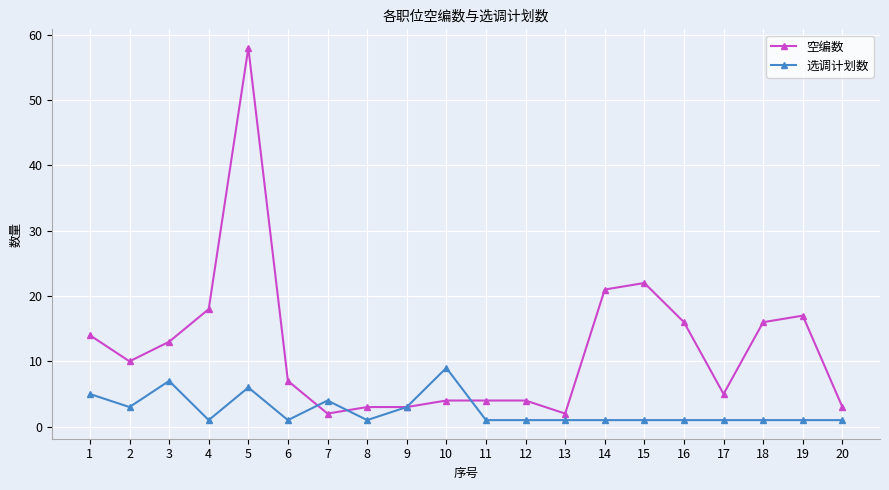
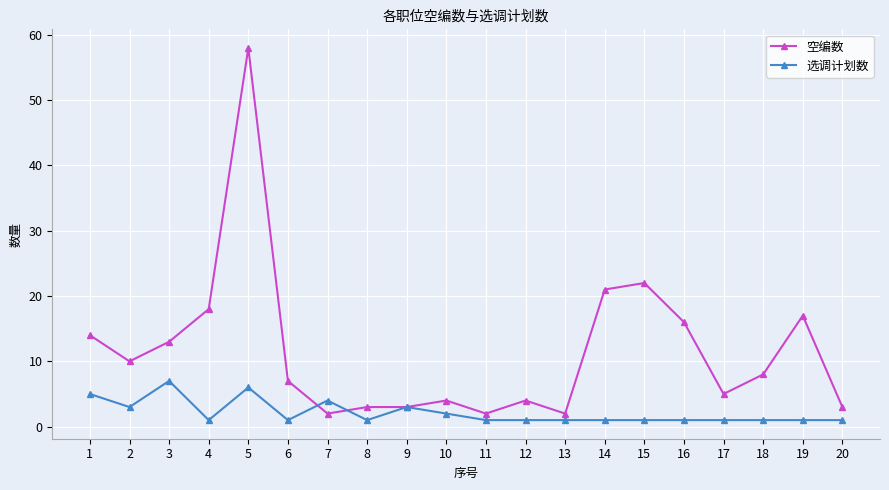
  {
    "空编数": {
      "1": 14,
      "2": 10,
      "3": 13,
      "4": 18,
      "5": 58,
      "6": 7,
      "7": 2,
      "8": 3,
      "10": 4,
-     "11": 4,
+     "11": 2,
      "12": 4,
      "13": 2,
      "14": 21,
      "15": 22,
      "16": 16,
      "17": 5,
-     "18": 16,
+     "18": 8,
      "19": 17,
      "20": 3
    },
    "选调计划数": {
      "1": 5,
      "2": 3,
      "3": 7,
      "4": 1,
      "5": 6,
      "6": 1,
      "7": 4,
      "8": 1,
-     "10": 9,
+     "10": 2,
      "11": 1,
      "12": 1,
      "13": 1,
      "14": 1,
      "15": 1,
      "16": 1,
      "17": 1,
      "18": 1,
      "19": 1,
      "20": 1
    }
  }
